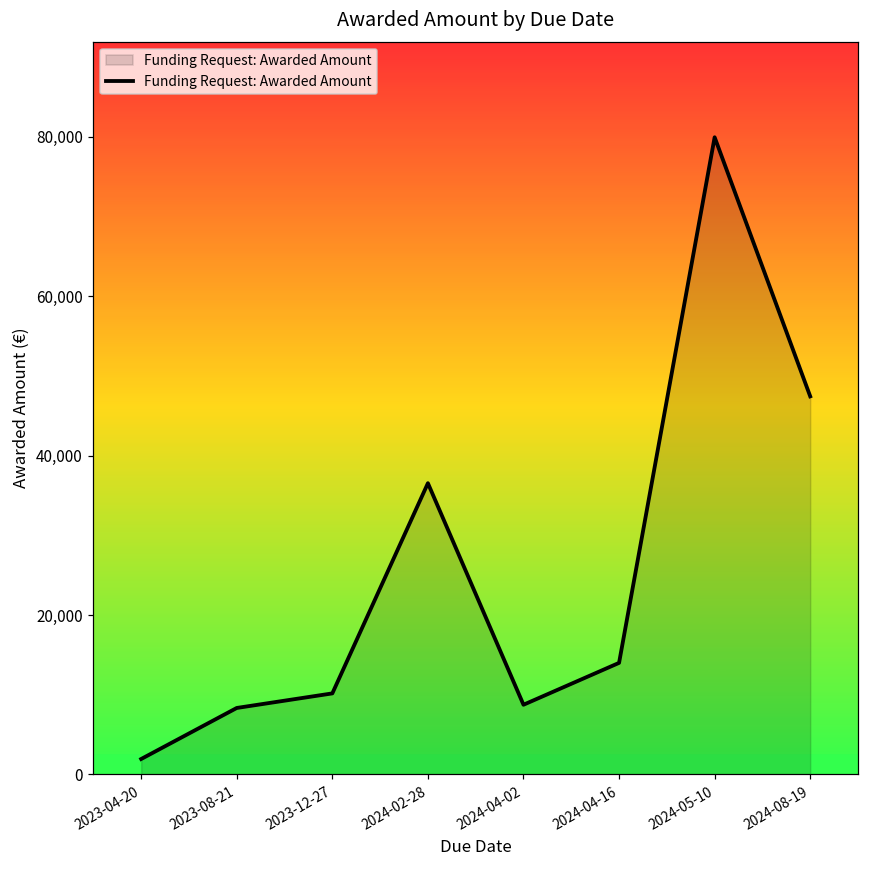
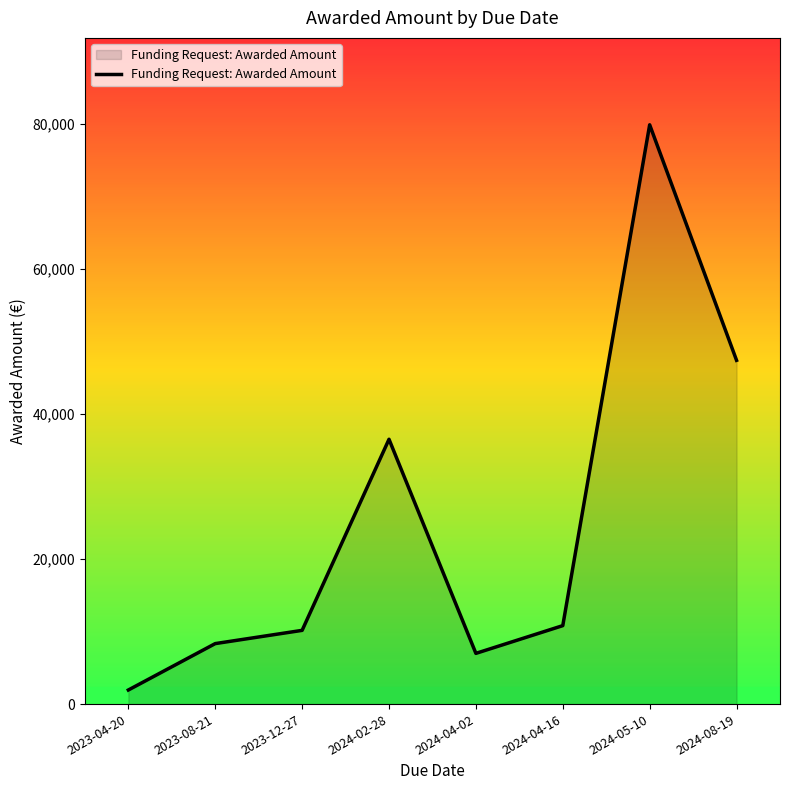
  {
    "2023-08-21": "8,000",
    "2023-12-27": "10,000",
    "2024-02-28": "37,000",
-   "2024-04-02": "9,000",
-   "2024-04-16": "14,000",
+   "2024-04-02": "7,000",
+   "2024-04-16": "11,000",
    "2024-05-10": "80,000",
    "2024-08-19": "47,000"
  }
